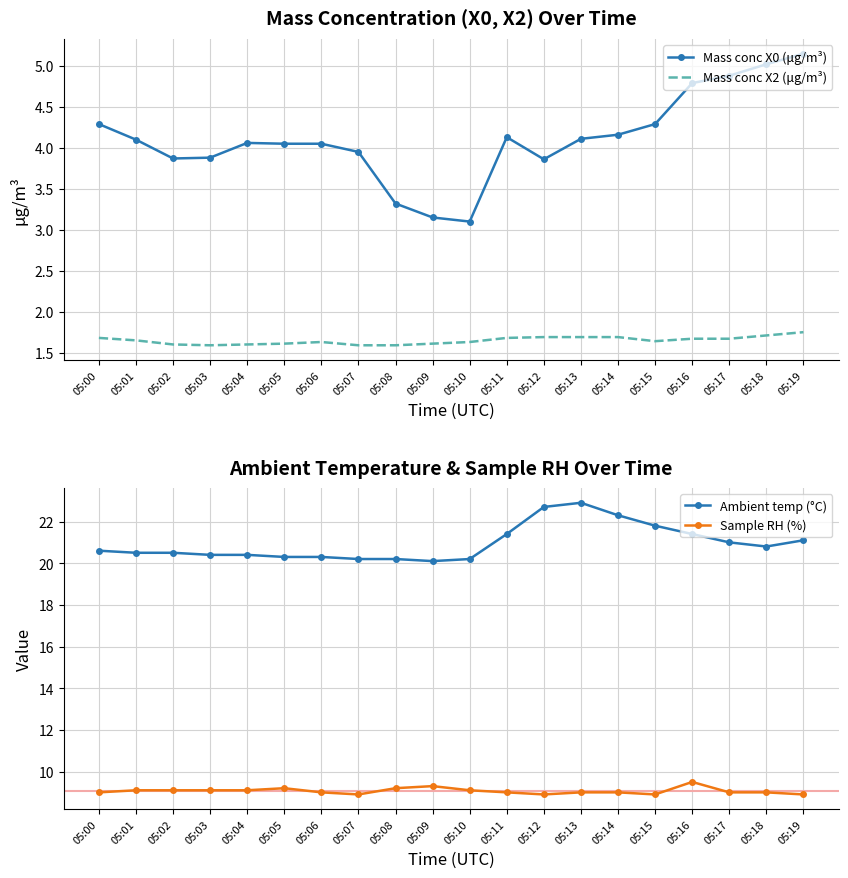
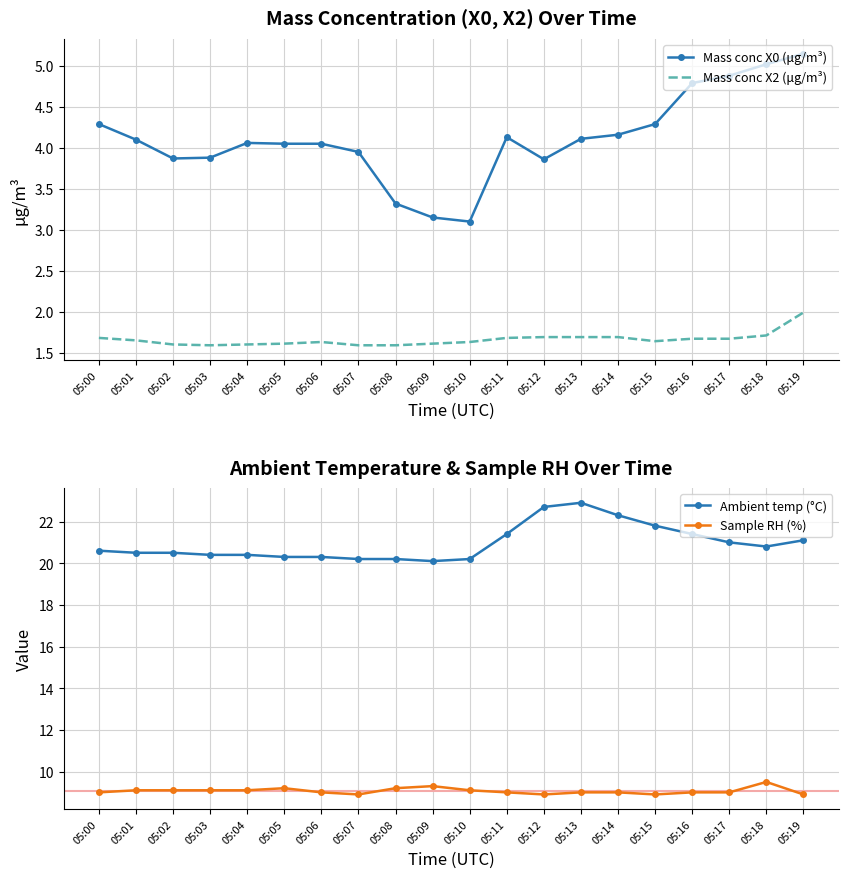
  {
    "Mass Concentration (X0, X2) Over Time": {
      "Mass conc X0 (μg/m³)": {
        "05:00": 4.3,
        "05:01": 4.1,
        "05:02": 3.9,
        "05:03": 3.9,
        "05:04": 4.1,
        "05:05": 4.1,
        "05:06": 4.1,
        "05:07": 4.0,
        "05:08": 3.3,
        "05:09": 3.2,
        "05:10": 3.1,
        "05:11": 4.1,
        "05:12": 3.9,
        "05:13": 4.1,
        "05:14": 4.2,
        "05:15": 4.3
      },
      "Mass conc X2 (μg/m³)": {
        "05:00": 1.7,
        "05:01": 1.7,
        "05:02": 1.6,
        "05:03": 1.6,
        "05:04": 1.6,
        "05:05": 1.6,
        "05:06": 1.6,
        "05:07": 1.6,
        "05:08": 1.6,
        "05:09": 1.6,
        "05:10": 1.6,
        "05:11": 1.7,
        "05:12": 1.7,
        "05:13": 1.7,
        "05:14": 1.7,
        "05:15": 1.6,
        "05:16": 1.7,
        "05:17": 1.7,
        "05:18": 1.7,
-       "05:19": 1.8
+       "05:19": 2.0
      }
    },
    "Ambient Temperature & Sample RH Over Time": {
      "Ambient temp (°C)": {
        "05:00": 20.6,
        "05:01": 20.5,
        "05:02": 20.5,
        "05:03": 20.4,
        "05:04": 20.4,
        "05:05": 20.3,
        "05:06": 20.3,
        "05:07": 20.2,
        "05:08": 20.2,
        "05:09": 20.1,
        "05:10": 20.2,
        "05:11": 21.4,
        "05:12": 22.7,
        "05:13": 22.9,
        "05:14": 22.3,
        "05:15": 21.8,
        "05:17": 21.0,
        "05:18": 20.8,
        "05:19": 21.1
      },
      "Sample RH (%)": {
        "05:00": 9.0,
        "05:01": 9.1,
        "05:02": 9.1,
        "05:03": 9.1,
        "05:04": 9.1,
        "05:05": 9.2,
        "05:06": 9.0,
        "05:07": 8.9,
        "05:08": 9.2,
        "05:09": 9.3,
        "05:10": 9.1,
        "05:11": 9.0,
        "05:12": 8.9,
        "05:13": 9.0,
        "05:14": 9.0,
        "05:15": 8.9,
-       "05:16": 9.5,
+       "05:16": 9.0,
        "05:17": 9.0,
-       "05:18": 9.0,
+       "05:18": 9.5,
        "05:19": 8.9
      }
    }
  }
